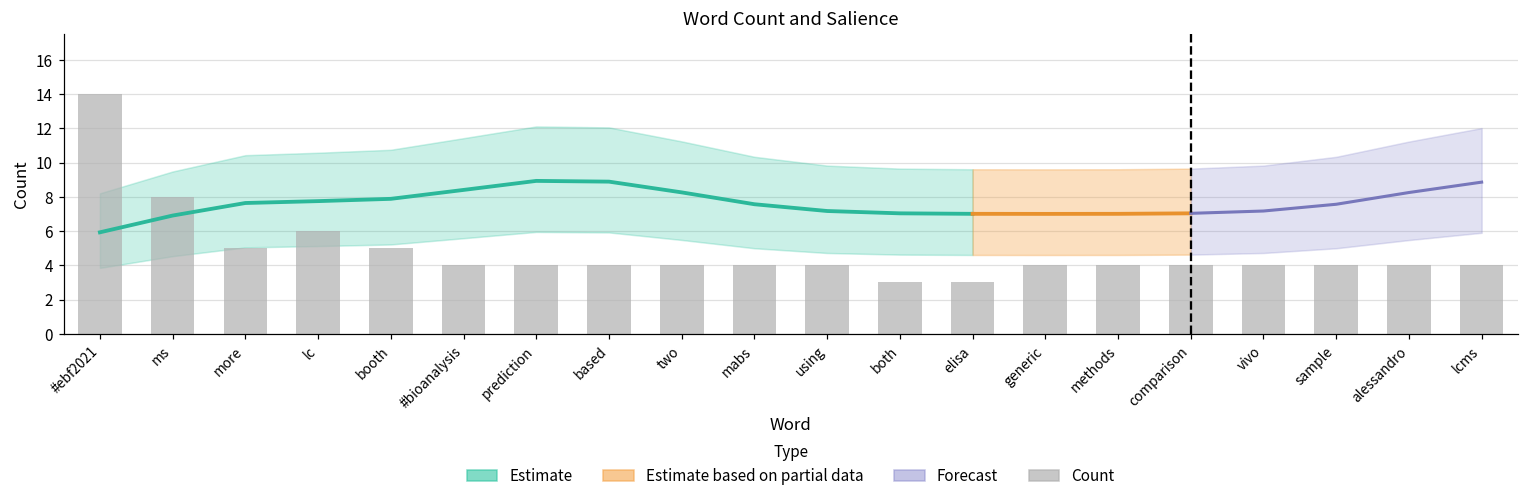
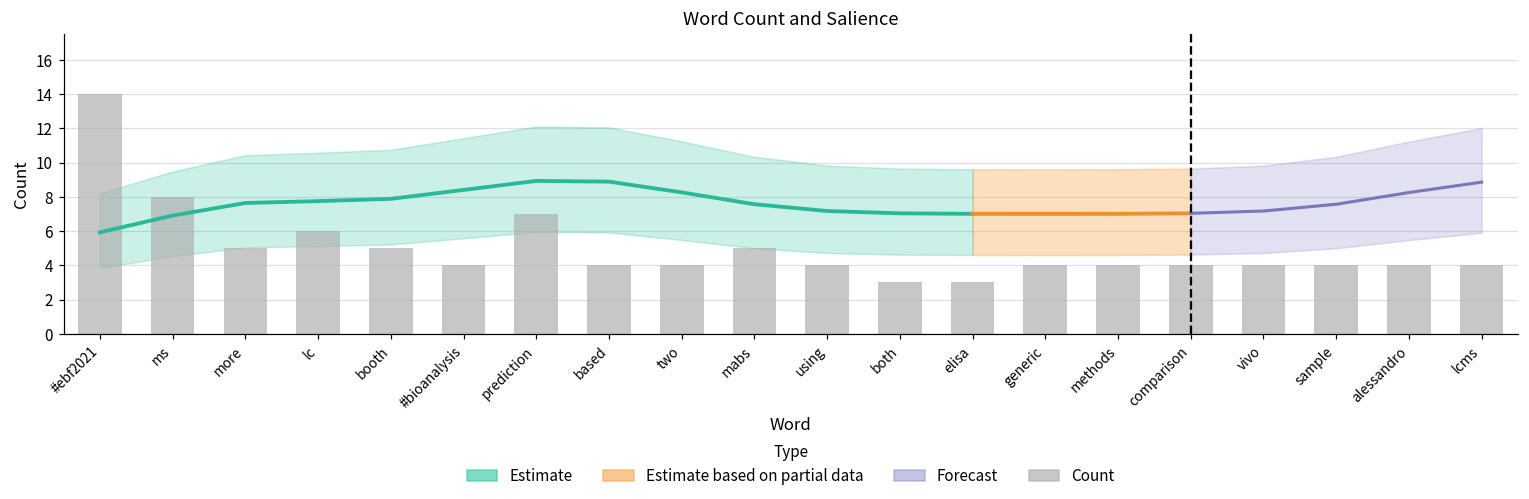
  {
    "Count": {
      "#ebf2021": 14,
      "ms": 8,
      "more": 5,
      "lc": 6,
      "booth": 5,
      "#bioanalysis": 4,
-     "prediction": 4,
+     "prediction": 7,
      "based": 4,
      "two": 4,
-     "mabs": 4,
+     "mabs": 5,
      "using": 4,
      "both": 3,
      "elisa": 3,
      "generic": 4,
      "methods": 4,
      "comparison": 4,
      "vivo": 4,
      "sample": 4,
      "alessandro": 4,
      "lcms": 4
    }
  }
